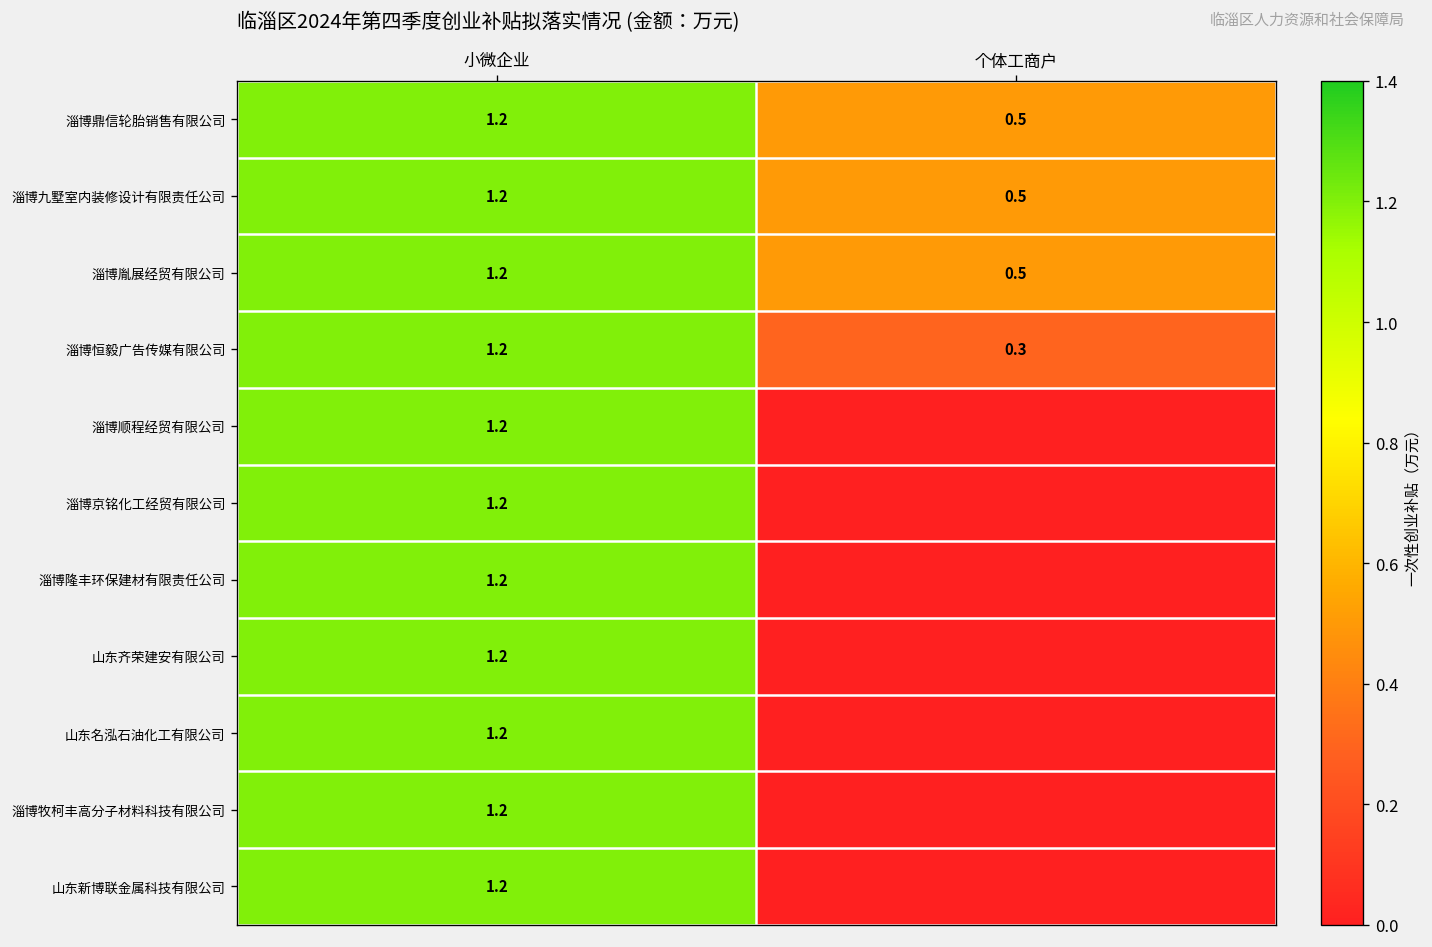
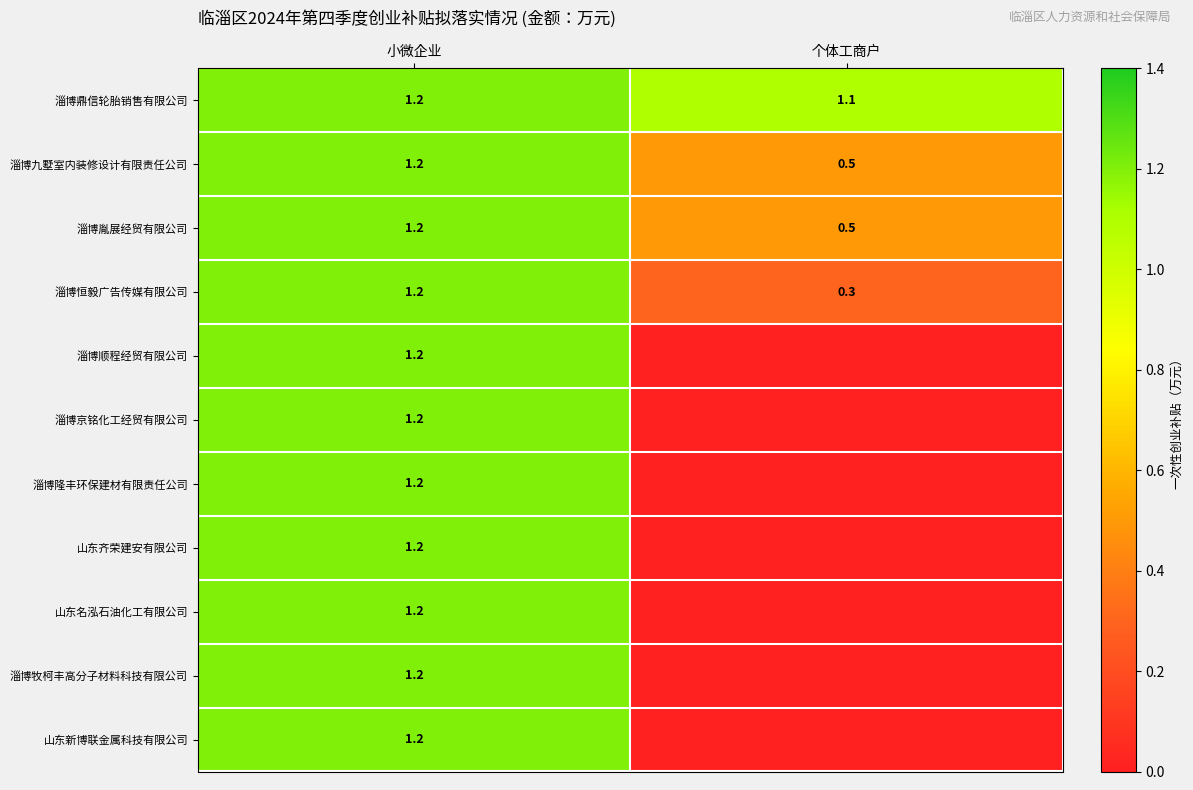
  {
    "淄博鼎信轮胎销售有限公司": {
      "小微企业": 1.2,
-     "个体工商户": 0.5
+     "个体工商户": 1.1
    },
    "淄博九墅室内装修设计有限责任公司": {
      "小微企业": 1.2,
      "个体工商户": 0.5
    },
    "淄博胤展经贸有限公司": {
      "小微企业": 1.2,
      "个体工商户": 0.5
    },
    "淄博恒毅广告传媒有限公司": {
      "小微企业": 1.2,
      "个体工商户": 0.3
    },
    "淄博顺程经贸有限公司": {
      "小微企业": 1.2
    },
    "淄博京铭化工经贸有限公司": {
      "小微企业": 1.2
    },
    "淄博隆丰环保建材有限责任公司": {
      "小微企业": 1.2
    },
    "山东齐荣建安有限公司": {
      "小微企业": 1.2
    },
    "山东名泓石油化工有限公司": {
      "小微企业": 1.2
    },
    "淄博牧柯丰高分子材料科技有限公司": {
      "小微企业": 1.2
    },
    "山东新博联金属科技有限公司": {
      "小微企业": 1.2
    }
  }
